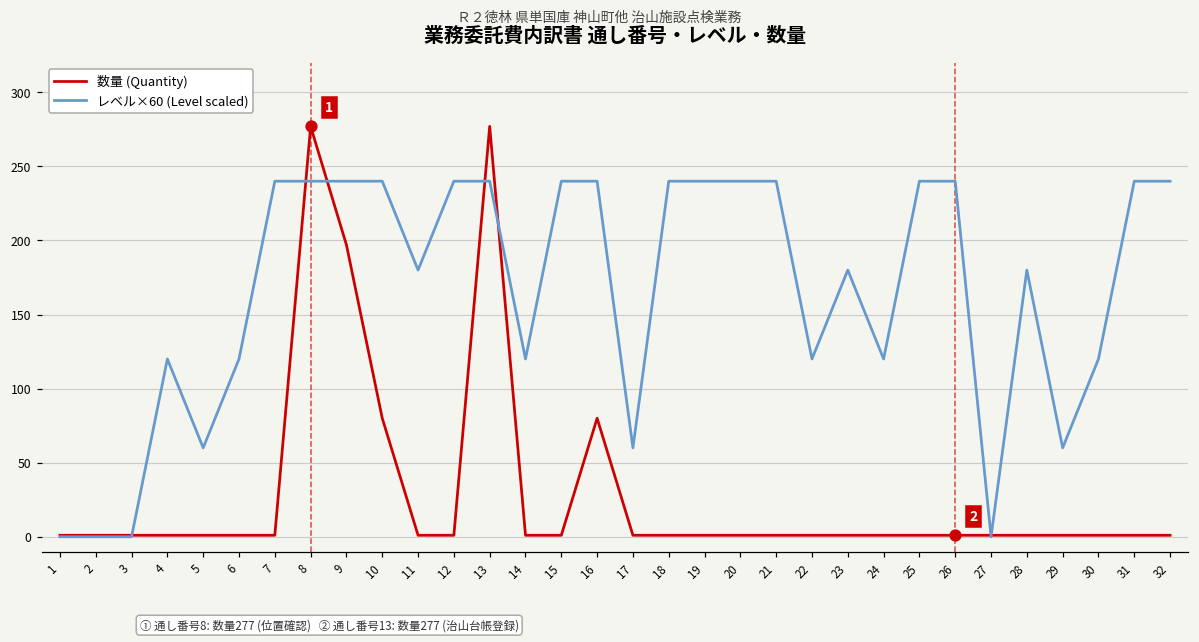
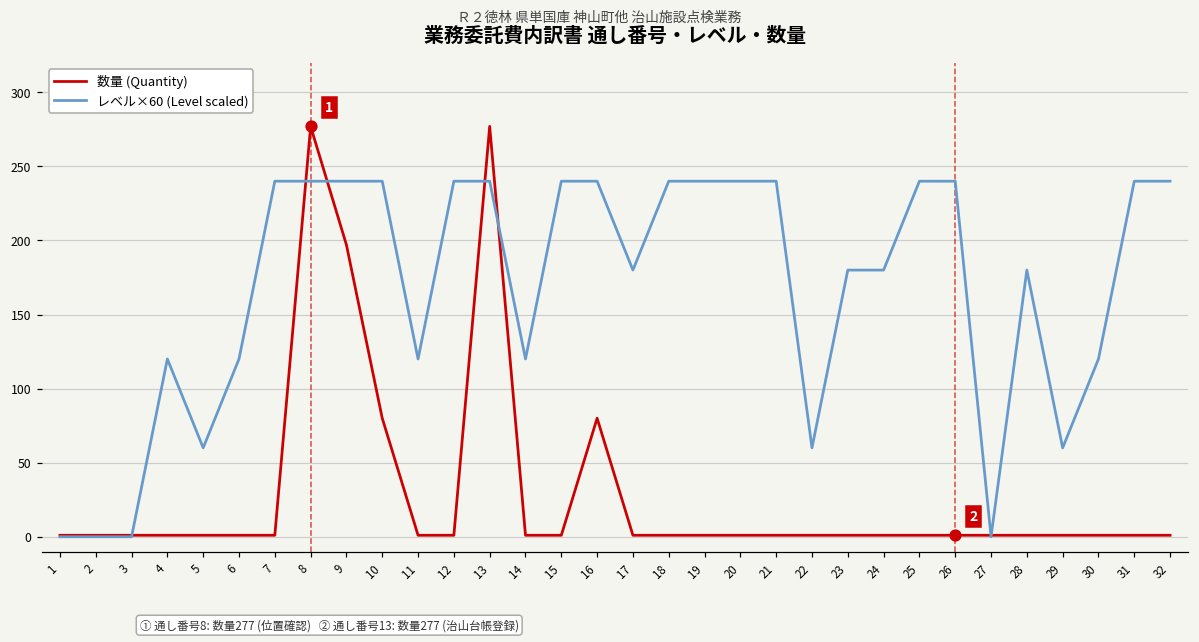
  {
    "レベル×60 (Level scaled)": {
      "4": 120,
      "5": 60,
      "6": 120,
      "7": 240,
      "8": 240,
      "9": 240,
      "10": 240,
-     "11": 180,
+     "11": 120,
      "12": 240,
      "13": 240,
      "14": 120,
      "15": 240,
      "16": 240,
-     "17": 60,
+     "17": 180,
      "18": 240,
      "19": 240,
      "20": 240,
      "21": 240,
-     "22": 120,
+     "22": 60,
      "23": 180,
-     "24": 120,
+     "24": 180,
      "25": 240,
      "26": 240,
      "28": 180,
      "29": 60,
      "30": 120,
      "31": 240,
      "32": 240
    }
  }
